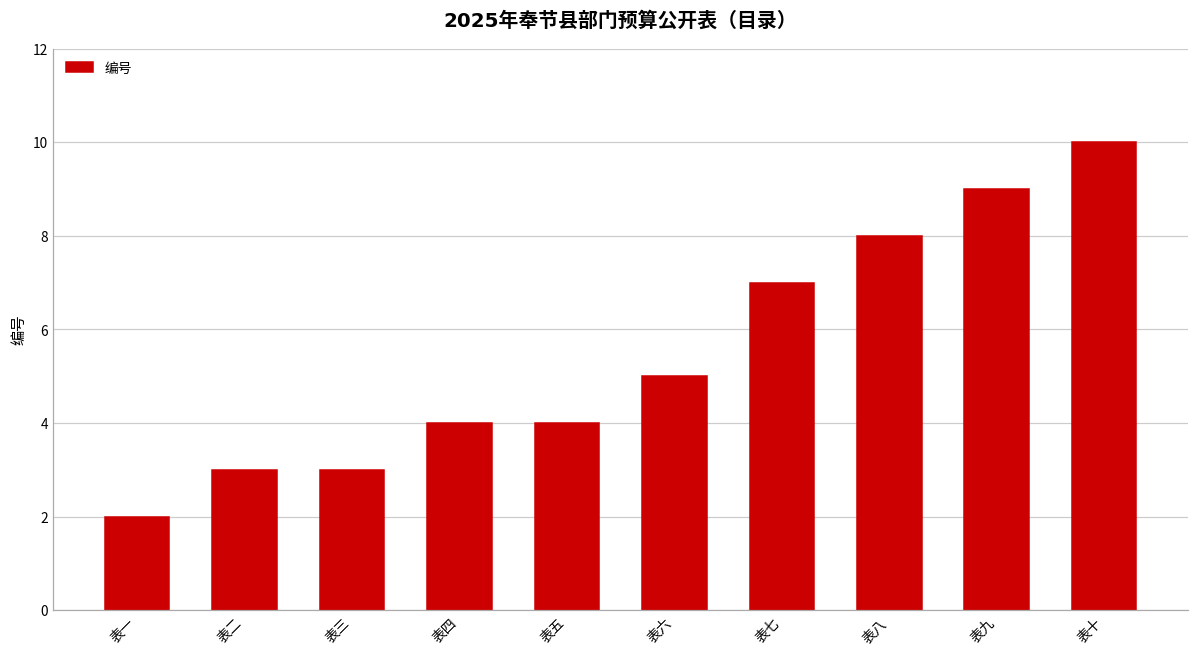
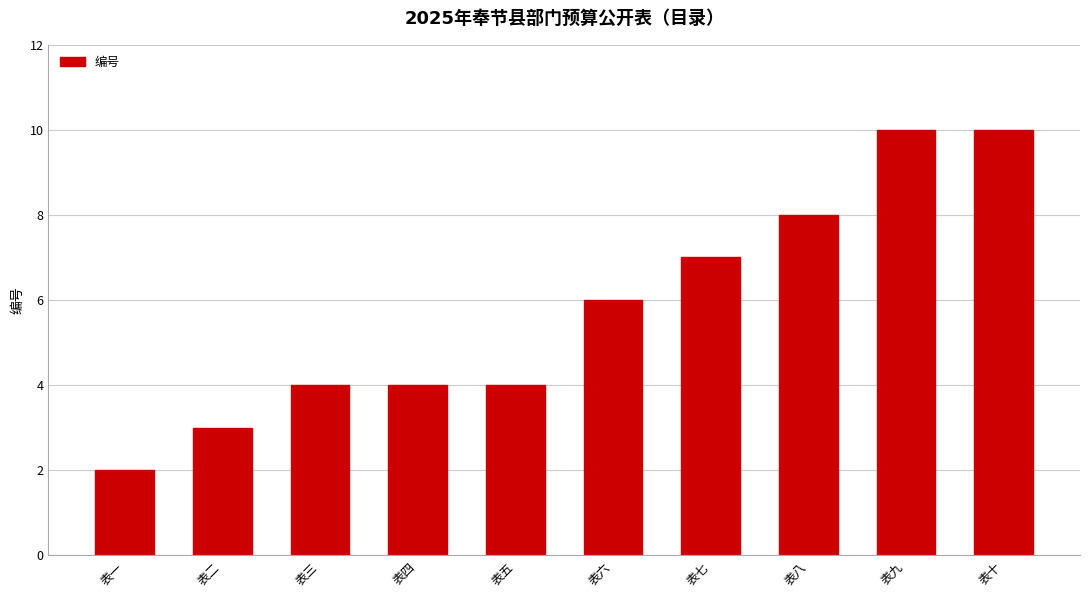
  {
    "表一": 2,
    "表二": 3,
-   "表三": 3,
+   "表三": 4,
    "表四": 4,
    "表五": 4,
-   "表六": 5,
+   "表六": 6,
    "表七": 7,
    "表八": 8,
-   "表九": 9,
+   "表九": 10,
    "表十": 10
  }
